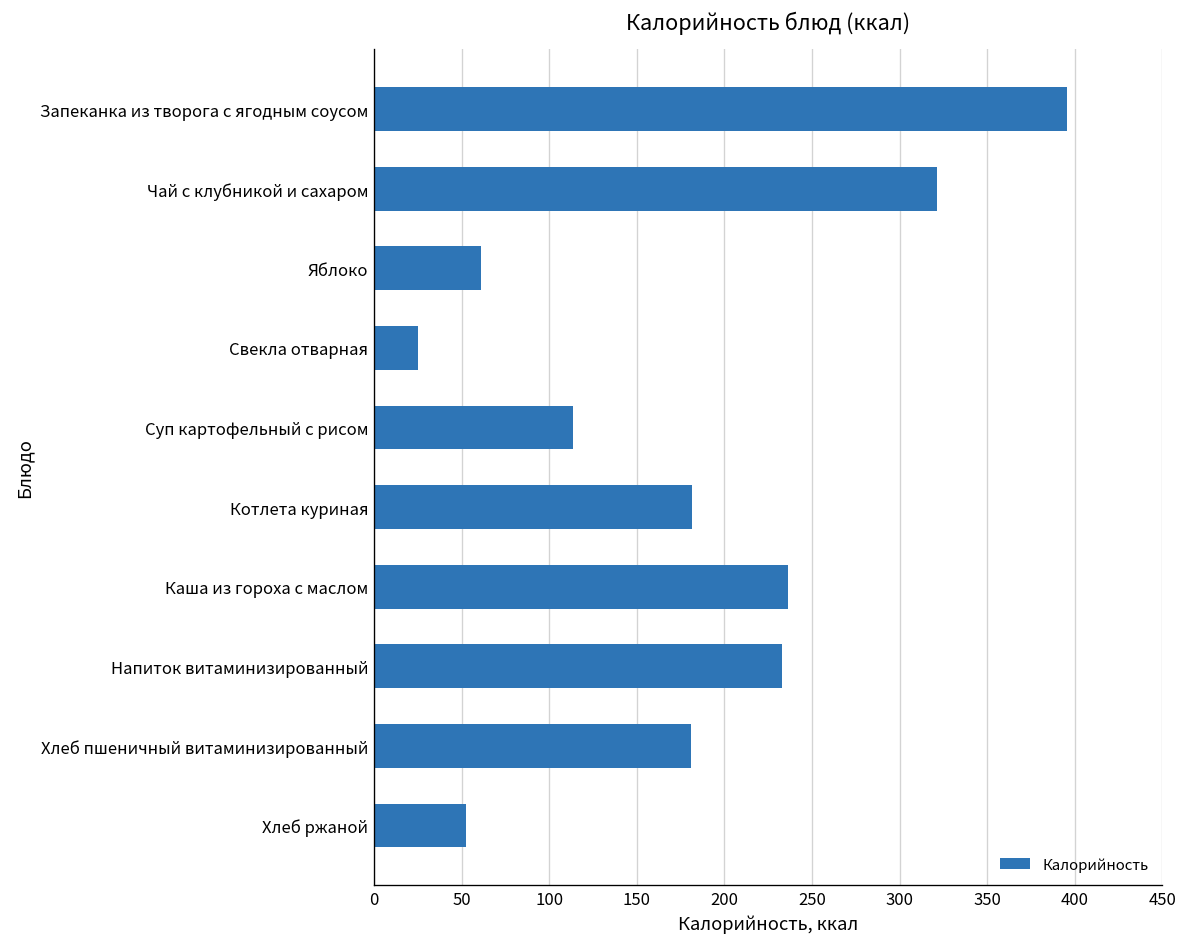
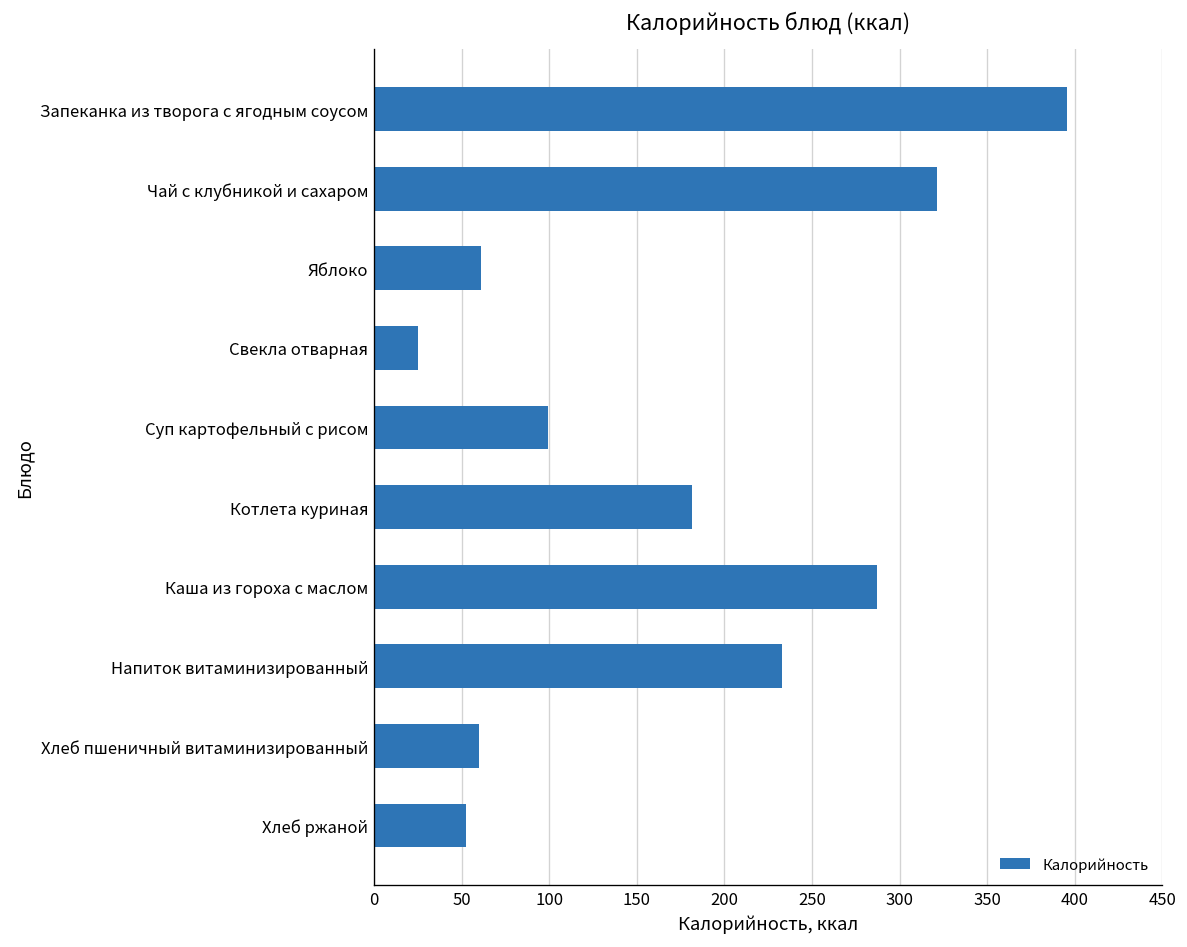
  {
    "Запеканка из творога с ягодным соусом": 396,
    "Чай с клубникой и сахаром": 321,
    "Яблоко": 61,
    "Свекла отварная": 25,
-   "Суп картофельный с рисом": 113,
+   "Суп картофельный с рисом": 99,
    "Котлета куриная": 181,
-   "Каша из гороха с маслом": 236,
+   "Каша из гороха с маслом": 287,
    "Напиток витаминизированный": 233,
-   "Хлеб пшеничный витаминизированный": 181,
+   "Хлеб пшеничный витаминизированный": 60,
    "Хлеб ржаной": 52
  }
